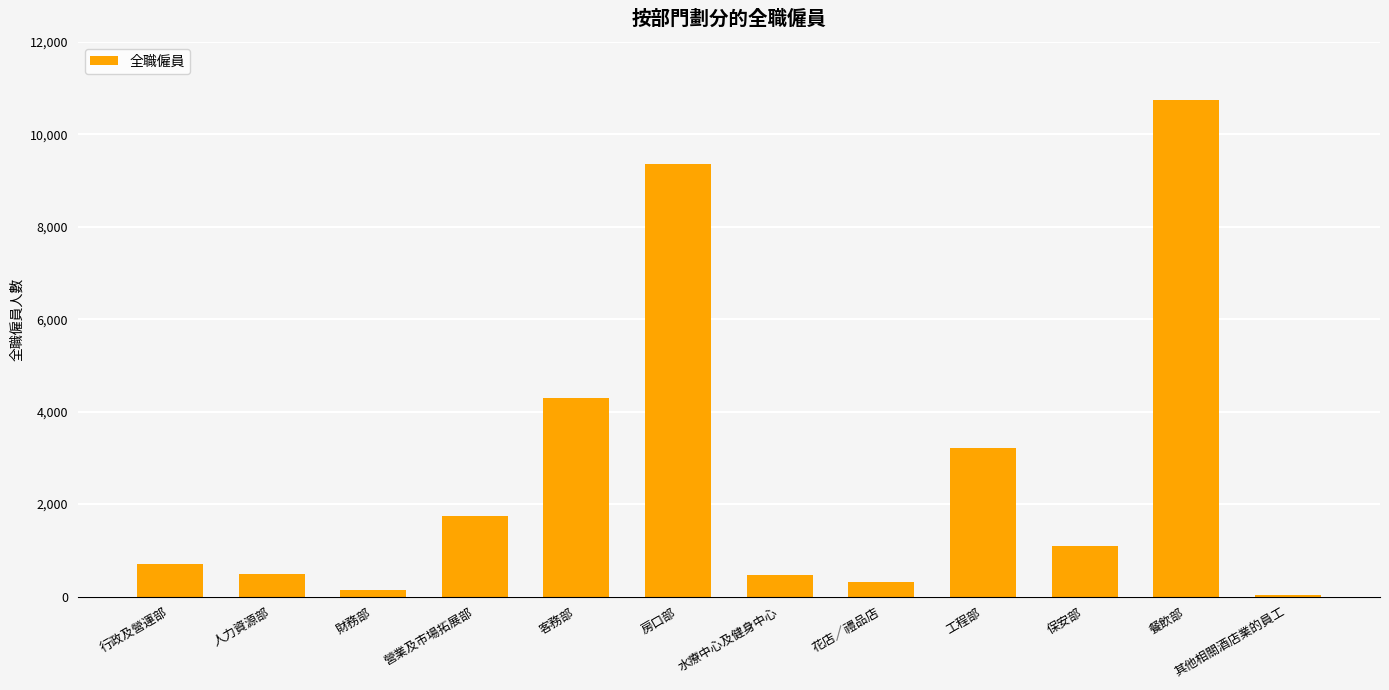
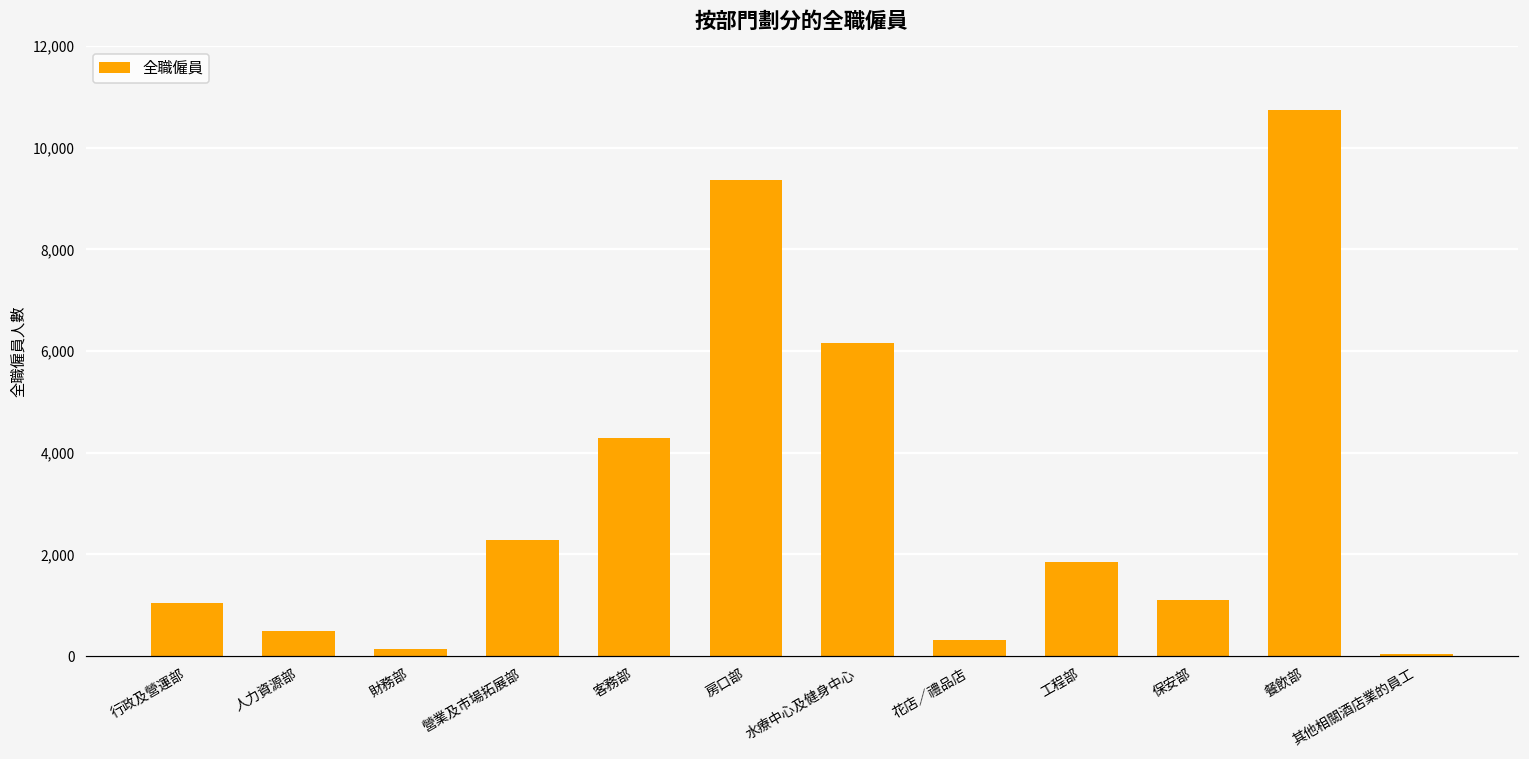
  {
-   "行政及營運部": "700",
+   "行政及營運部": "1,000",
    "人力資源部": "500",
    "財務部": "100",
-   "營業及市場拓展部": "1,700",
+   "營業及市場拓展部": "2,300",
    "客務部": "4,300",
    "房口部": "9,400",
-   "水療中心及健身中心": "500",
+   "水療中心及健身中心": "6,200",
    "花店／禮品店": "300",
-   "工程部": "3,200",
+   "工程部": "1,800",
    "保安部": "1,100",
    "餐飲部": "10,700"
  }
